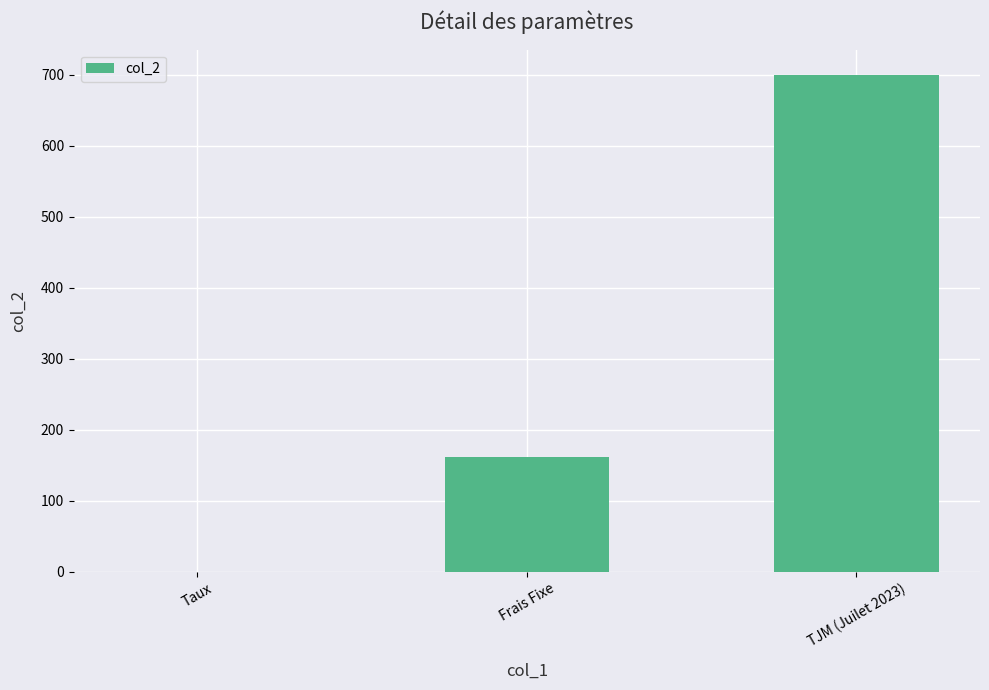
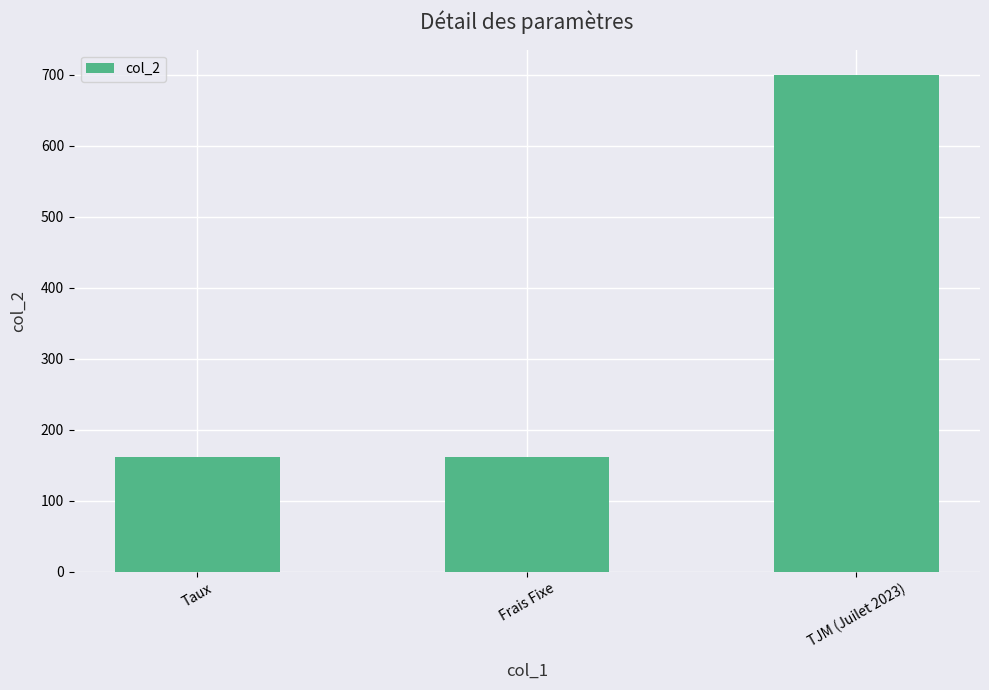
  {
-   "Taux": 0,
+   "Taux": 160,
    "Frais Fixe": 160,
    "TJM (Juilet 2023)": 700
  }
